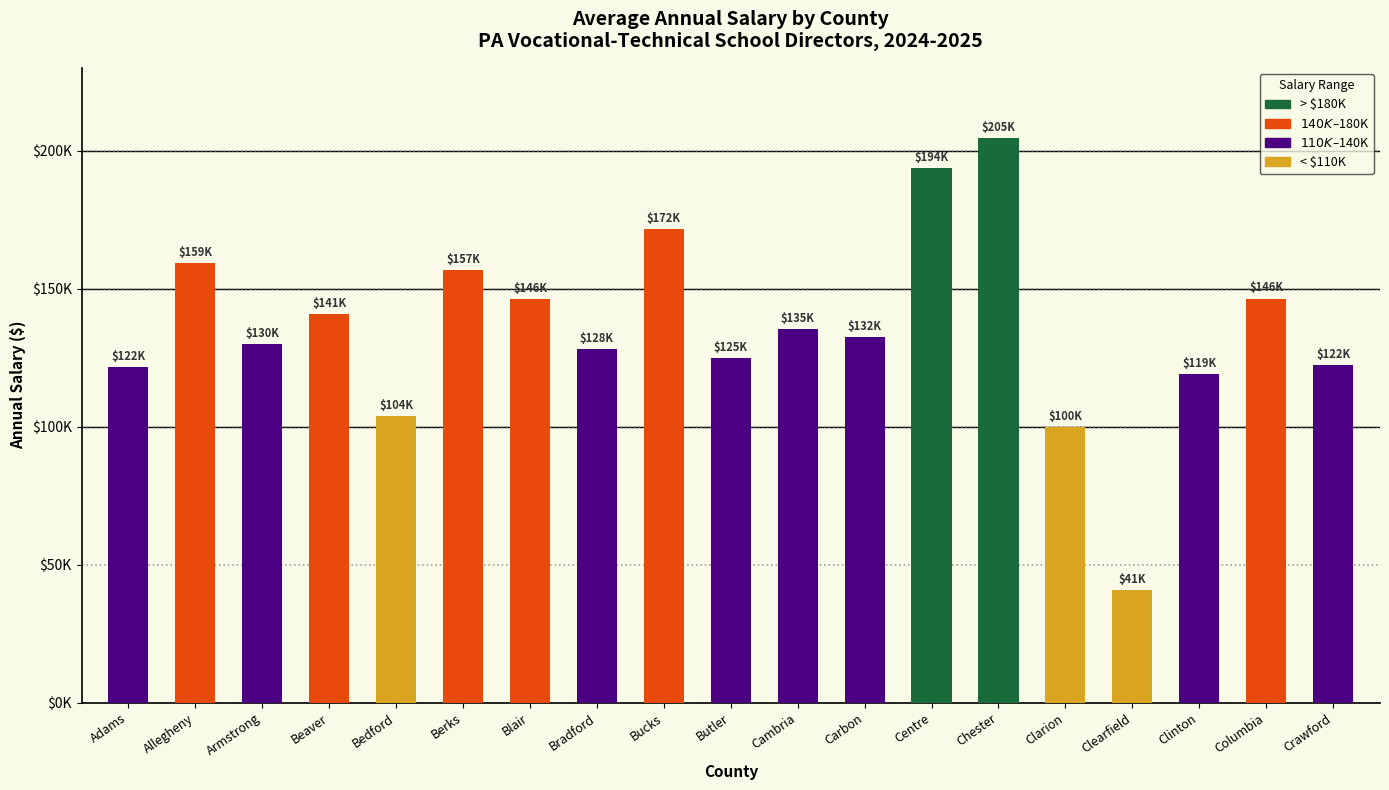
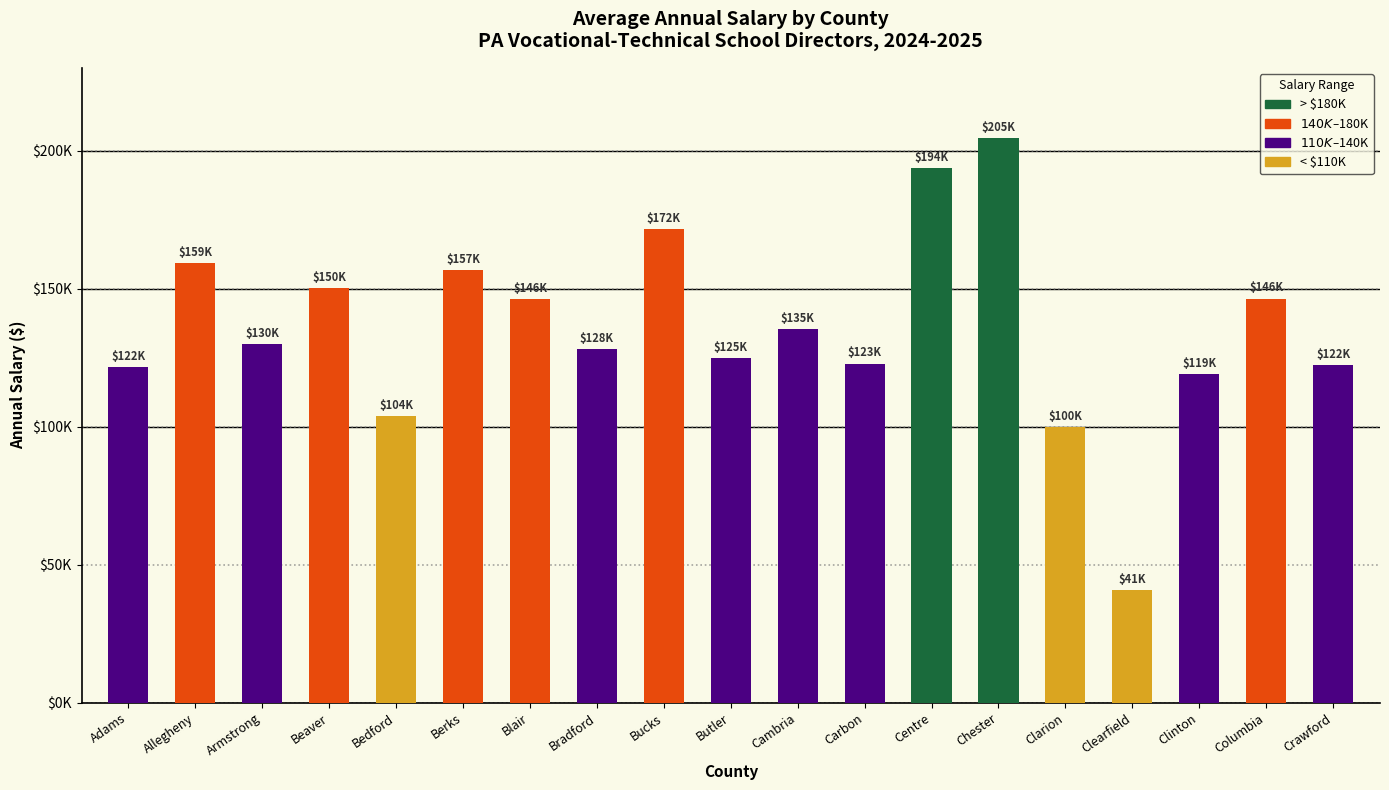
  {
    "Adams": "$122K",
    "Allegheny": "$159K",
    "Armstrong": "$130K",
-   "Beaver": "$141K",
+   "Beaver": "$150K",
    "Bedford": "$104K",
    "Berks": "$157K",
    "Blair": "$146K",
    "Bradford": "$128K",
    "Bucks": "$172K",
    "Butler": "$125K",
    "Cambria": "$135K",
-   "Carbon": "$132K",
+   "Carbon": "$123K",
    "Centre": "$194K",
    "Chester": "$205K",
    "Clarion": "$100K",
    "Clearfield": "$41K",
    "Clinton": "$119K",
    "Columbia": "$146K",
    "Crawford": "$122K"
  }
